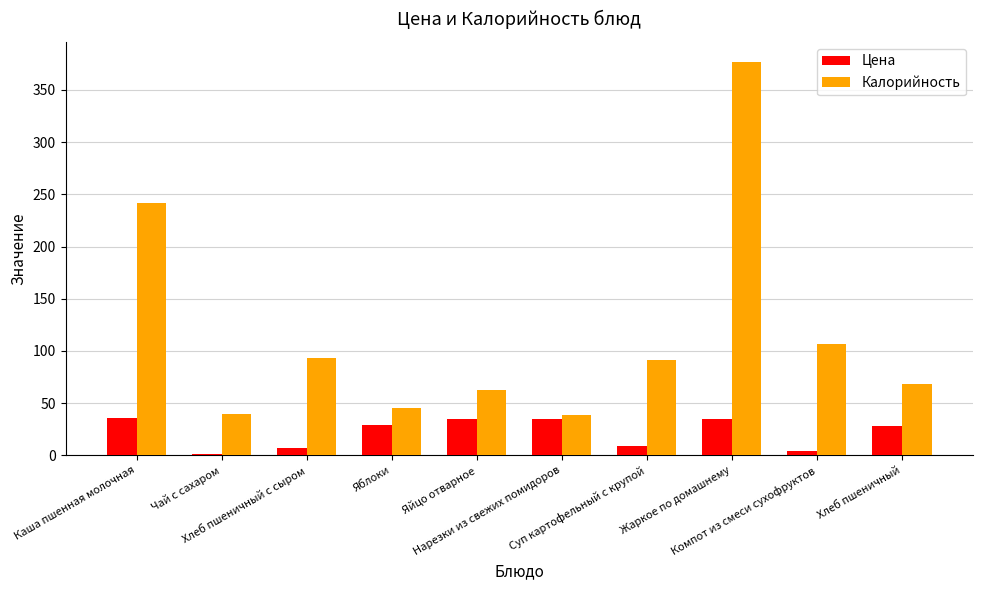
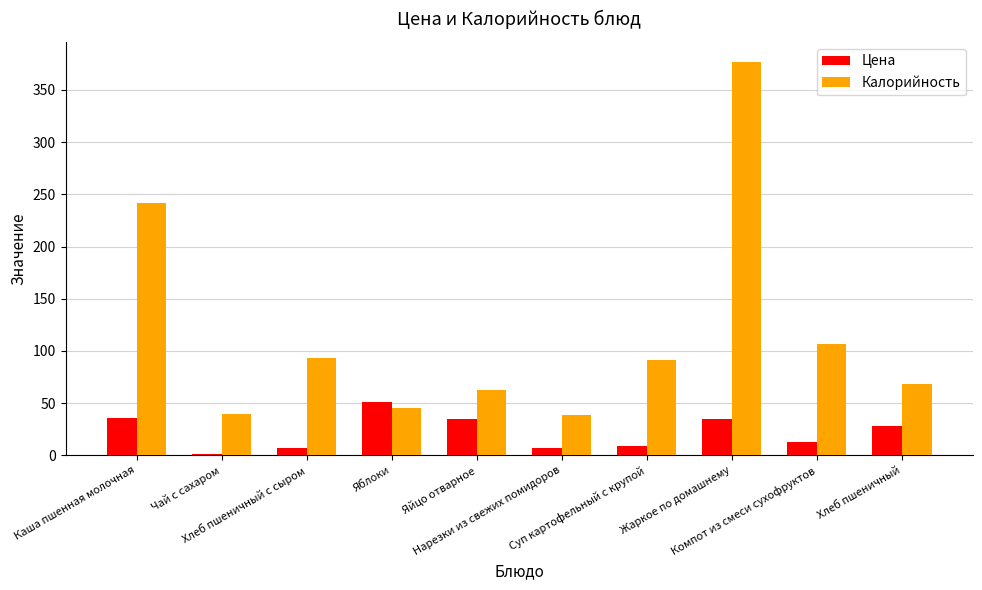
  {
    "Цена": {
      "Каша пшенная молочная": 36,
      "Хлеб пшеничный с сыром": 7,
-     "Яблоки": 29,
+     "Яблоки": 52,
      "Яйцо отварное": 35,
-     "Нарезки из свежих помидоров": 35,
+     "Нарезки из свежих помидоров": 7,
      "Суп картофельный с крупой": 9,
      "Жаркое по домашнему": 35,
-     "Компот из смеси сухофруктов": 5,
+     "Компот из смеси сухофруктов": 13,
      "Хлеб пшеничный": 28
    },
    "Калорийность": {
      "Каша пшенная молочная": 242,
      "Чай с сахаром": 40,
      "Хлеб пшеничный с сыром": 93,
      "Яблоки": 45,
      "Яйцо отварное": 63,
      "Нарезки из свежих помидоров": 39,
      "Суп картофельный с крупой": 91,
      "Жаркое по домашнему": 377,
      "Компот из смеси сухофруктов": 107,
      "Хлеб пшеничный": 68
    }
  }
